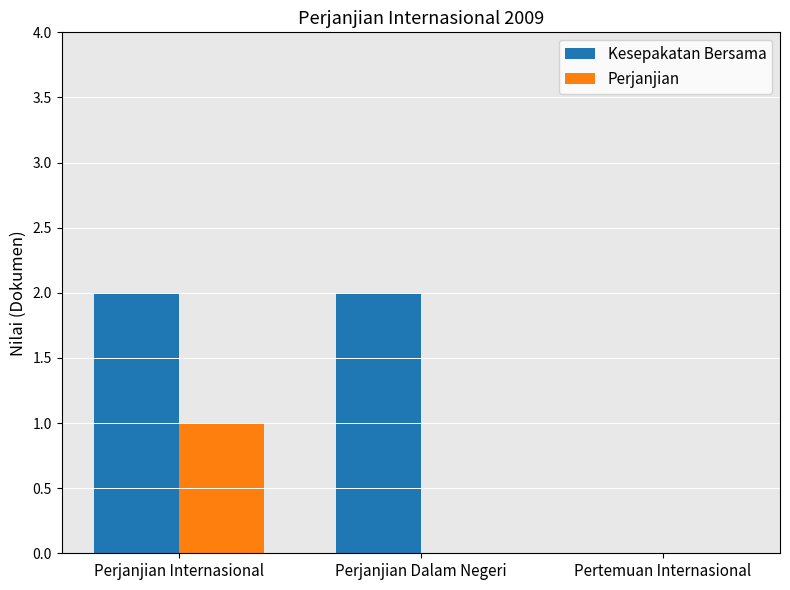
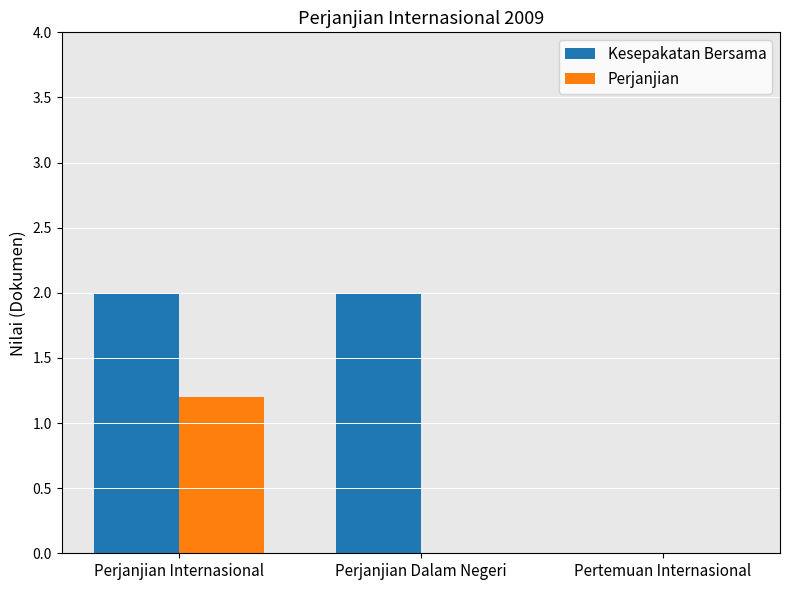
  {
    "Kesepakatan Bersama": {
      "Perjanjian Internasional": 2.0,
      "Perjanjian Dalam Negeri": 2.0,
      "Pertemuan Internasional": 0.0
    },
    "Perjanjian": {
-     "Perjanjian Internasional": 1.0,
+     "Perjanjian Internasional": 1.2,
      "Perjanjian Dalam Negeri": 0.0,
      "Pertemuan Internasional": 0.0
    }
  }
